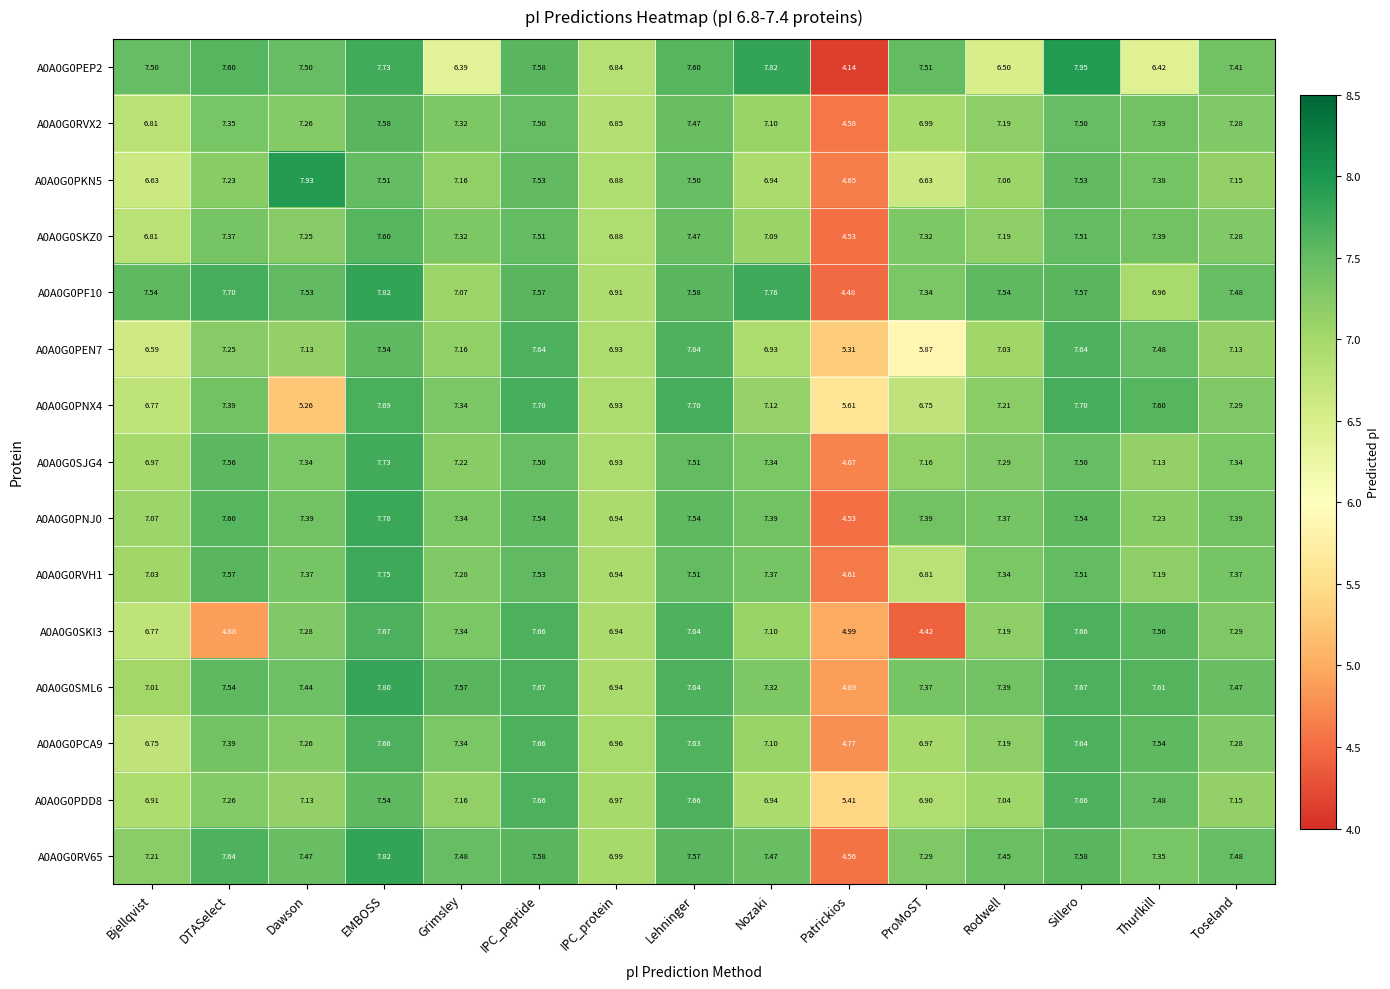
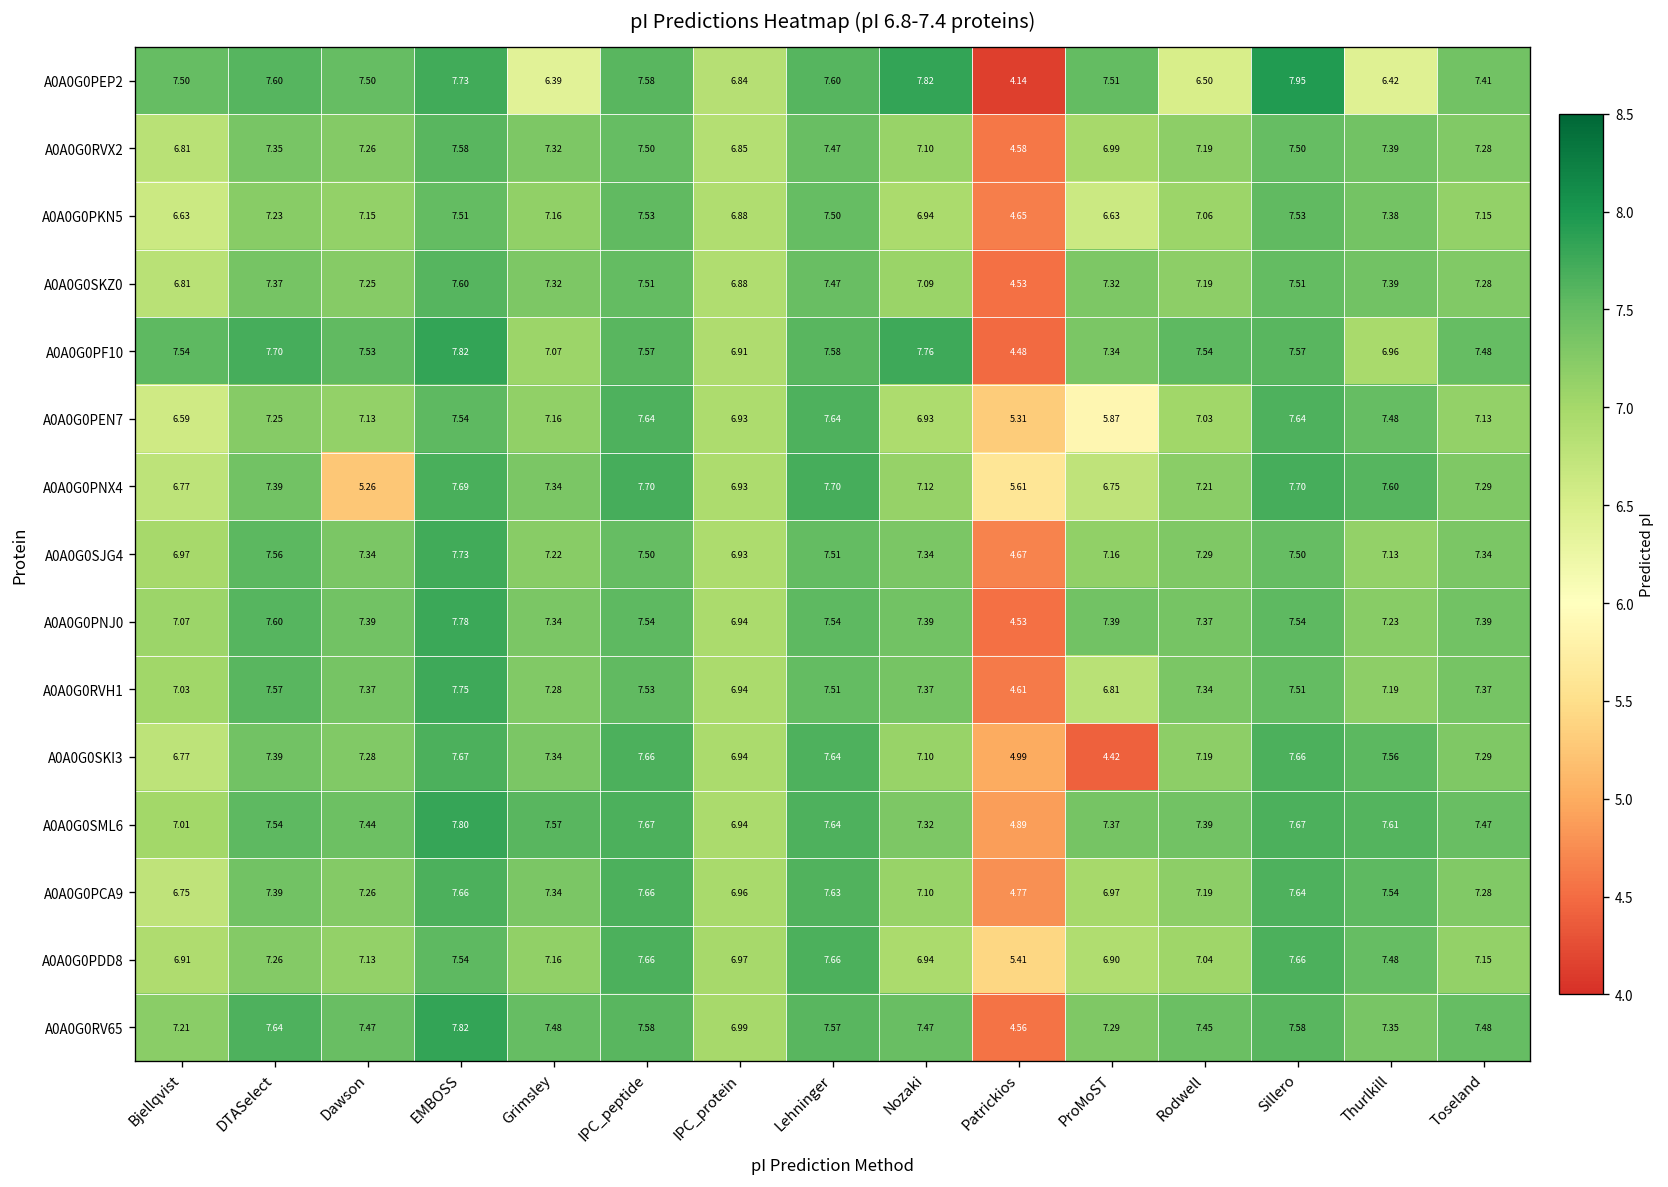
  {
    "A0A0G0PKN5": {
      "Bjellqvist": 6.63,
      "DTASelect": 7.23,
-     "Dawson": 7.93,
+     "Dawson": 7.15,
      "EMBOSS": 7.51,
      "Grimsley": 7.16,
      "IPC_peptide": 7.53,
      "IPC_protein": 6.88,
      "Lehninger": 7.50,
      "Nozaki": 6.94,
      "Patrickios": 4.65,
      "ProMoST": 6.63,
      "Rodwell": 7.06,
      "Sillero": 7.53,
      "Thurlkill": 7.38,
      "Toseland": 7.15
    },
    "A0A0G0SKI3": {
      "Bjellqvist": 6.77,
-     "DTASelect": 4.88,
+     "DTASelect": 7.39,
      "Dawson": 7.28,
      "EMBOSS": 7.67,
      "Grimsley": 7.34,
      "IPC_peptide": 7.66,
      "IPC_protein": 6.94,
      "Lehninger": 7.64,
      "Nozaki": 7.10,
      "Patrickios": 4.99,
      "ProMoST": 4.42,
      "Rodwell": 7.19,
      "Sillero": 7.66,
      "Thurlkill": 7.56,
      "Toseland": 7.29
    }
  }
